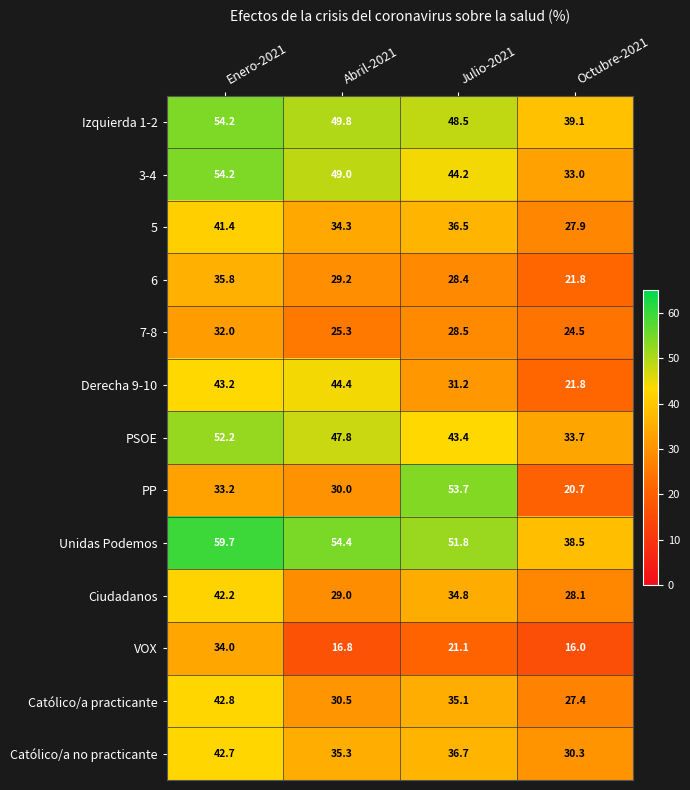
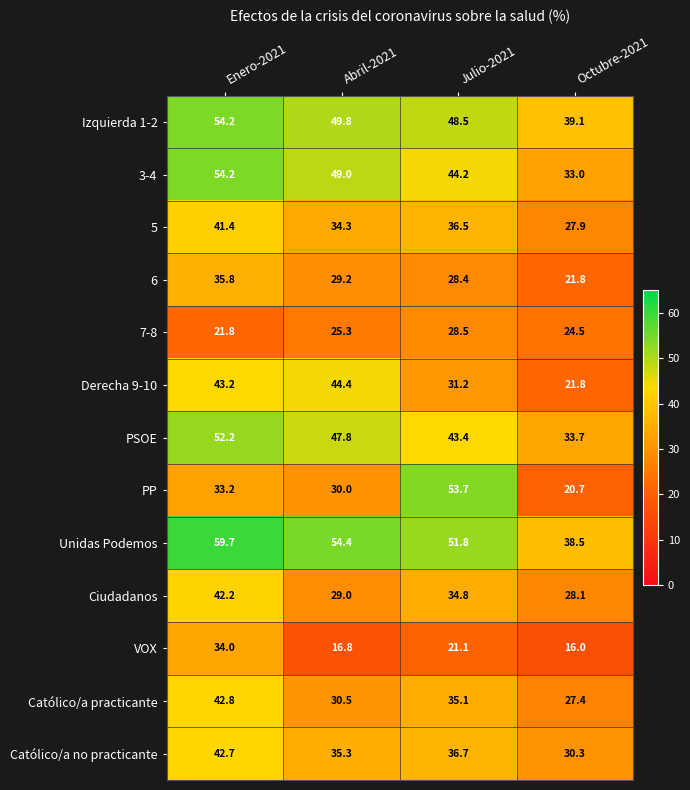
  {
    "Izquierda 1-2": {
      "Enero-2021": 54.2,
      "Abril-2021": 49.8,
      "Julio-2021": 48.5,
      "Octubre-2021": 39.1
    },
    "3-4": {
      "Enero-2021": 54.2,
      "Abril-2021": 49.0,
      "Julio-2021": 44.2,
      "Octubre-2021": 33.0
    },
    "5": {
      "Enero-2021": 41.4,
      "Abril-2021": 34.3,
      "Julio-2021": 36.5,
      "Octubre-2021": 27.9
    },
    "6": {
      "Enero-2021": 35.8,
      "Abril-2021": 29.2,
      "Julio-2021": 28.4,
      "Octubre-2021": 21.8
    },
    "7-8": {
-     "Enero-2021": 32.0,
+     "Enero-2021": 21.8,
      "Abril-2021": 25.3,
      "Julio-2021": 28.5,
      "Octubre-2021": 24.5
    },
    "Derecha 9-10": {
      "Enero-2021": 43.2,
      "Abril-2021": 44.4,
      "Julio-2021": 31.2,
      "Octubre-2021": 21.8
    },
    "PSOE": {
      "Enero-2021": 52.2,
      "Abril-2021": 47.8,
      "Julio-2021": 43.4,
      "Octubre-2021": 33.7
    },
    "PP": {
      "Enero-2021": 33.2,
      "Abril-2021": 30.0,
      "Julio-2021": 53.7,
      "Octubre-2021": 20.7
    },
    "Unidas Podemos": {
      "Enero-2021": 59.7,
      "Abril-2021": 54.4,
      "Julio-2021": 51.8,
      "Octubre-2021": 38.5
    },
    "Ciudadanos": {
      "Enero-2021": 42.2,
      "Abril-2021": 29.0,
      "Julio-2021": 34.8,
      "Octubre-2021": 28.1
    },
    "VOX": {
      "Enero-2021": 34.0,
      "Abril-2021": 16.8,
      "Julio-2021": 21.1,
      "Octubre-2021": 16.0
    },
    "Católico/a practicante": {
      "Enero-2021": 42.8,
      "Abril-2021": 30.5,
      "Julio-2021": 35.1,
      "Octubre-2021": 27.4
    },
    "Católico/a no practicante": {
      "Enero-2021": 42.7,
      "Abril-2021": 35.3,
      "Julio-2021": 36.7,
      "Octubre-2021": 30.3
    }
  }
